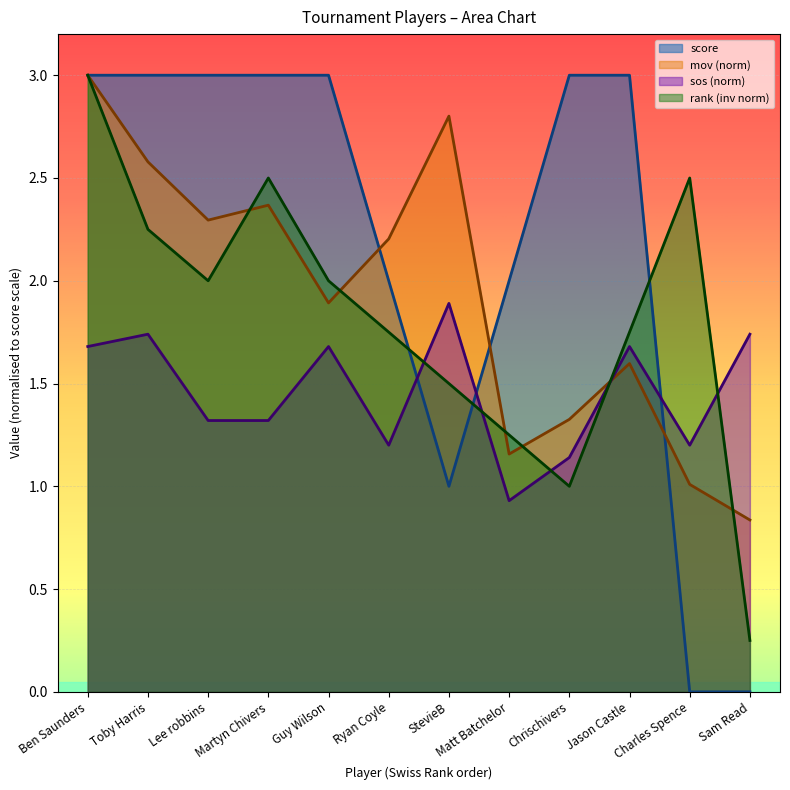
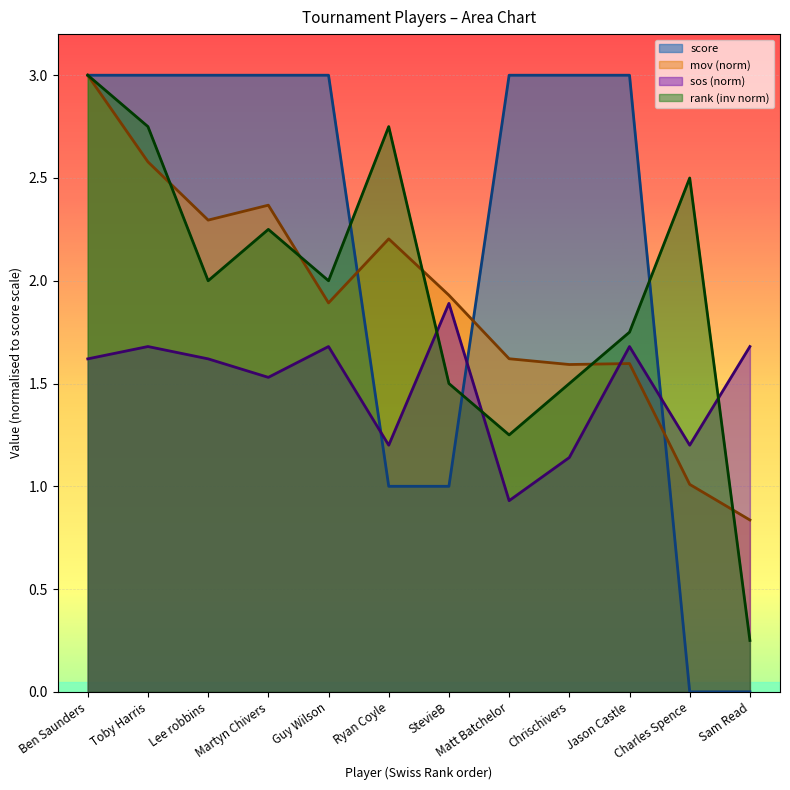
  {
    "score": {
      "Toby Harris": 3,
      "Lee robbins": 3,
      "Martyn Chivers": 3,
      "Guy Wilson": 3,
-     "Ryan Coyle": 2,
+     "Ryan Coyle": 1,
      "StevieB": 1,
-     "Matt Batchelor": 2,
+     "Matt Batchelor": 3,
      "Chrischivers": 3,
      "Jason Castle": 3
    },
    "mov (norm)": {
      "Toby Harris": 2.58,
      "Lee robbins": 2.30,
      "Martyn Chivers": 2.37,
      "Guy Wilson": 1.89,
      "Ryan Coyle": 2.20,
-     "StevieB": 2.80,
-     "Matt Batchelor": 1.16,
-     "Chrischivers": 1.33,
+     "StevieB": 1.93,
+     "Matt Batchelor": 1.62,
+     "Chrischivers": 1.59,
      "Jason Castle": 1.60,
      "Charles Spence": 1.01,
      "Sam Read": 0.84
    },
    "sos (norm)": {
-     "Ben Saunders": 1.68,
-     "Toby Harris": 1.74,
-     "Lee robbins": 1.32,
-     "Martyn Chivers": 1.32,
+     "Ben Saunders": 1.62,
+     "Toby Harris": 1.68,
+     "Lee robbins": 1.62,
+     "Martyn Chivers": 1.53,
      "Guy Wilson": 1.68,
      "Ryan Coyle": 1.20,
      "StevieB": 1.89,
      "Matt Batchelor": 0.93,
      "Chrischivers": 1.14,
      "Jason Castle": 1.68,
      "Charles Spence": 1.20,
-     "Sam Read": 1.74
+     "Sam Read": 1.68
    },
    "rank (inv norm)": {
-     "Toby Harris": 2.25,
+     "Toby Harris": 2.75,
      "Lee robbins": 2.00,
-     "Martyn Chivers": 2.50,
+     "Martyn Chivers": 2.25,
      "Guy Wilson": 2.00,
-     "Ryan Coyle": 1.75,
+     "Ryan Coyle": 2.75,
      "StevieB": 1.50,
      "Matt Batchelor": 1.25,
-     "Chrischivers": 1.00,
+     "Chrischivers": 1.50,
      "Jason Castle": 1.75,
      "Charles Spence": 2.50,
      "Sam Read": 0.25
    }
  }
